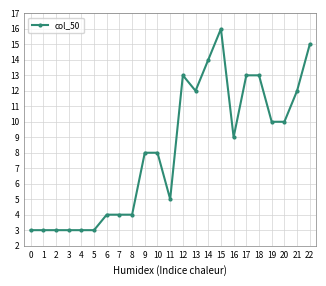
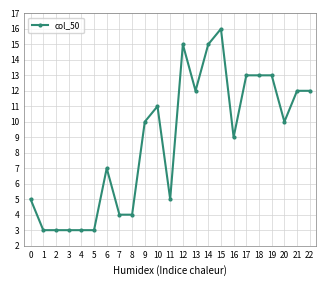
  {
-   "0": 3,
+   "0": 5,
    "1": 3,
    "2": 3,
    "3": 3,
    "4": 3,
    "5": 3,
-   "6": 4,
+   "6": 7,
    "7": 4,
    "8": 4,
-   "9": 8,
-   "10": 8,
+   "9": 10,
+   "10": 11,
    "11": 5,
-   "12": 13,
+   "12": 15,
    "13": 12,
-   "14": 14,
+   "14": 15,
    "15": 16,
    "16": 9,
    "17": 13,
    "18": 13,
-   "19": 10,
+   "19": 13,
    "20": 10,
    "21": 12,
-   "22": 15
+   "22": 12
  }
